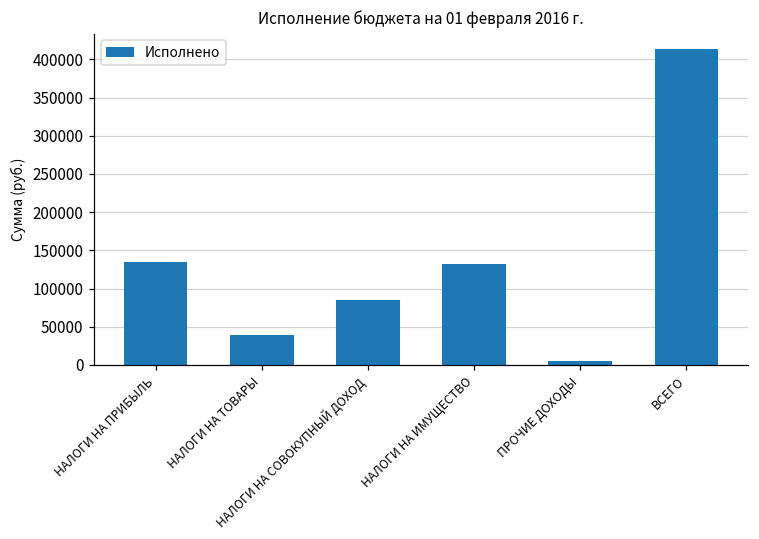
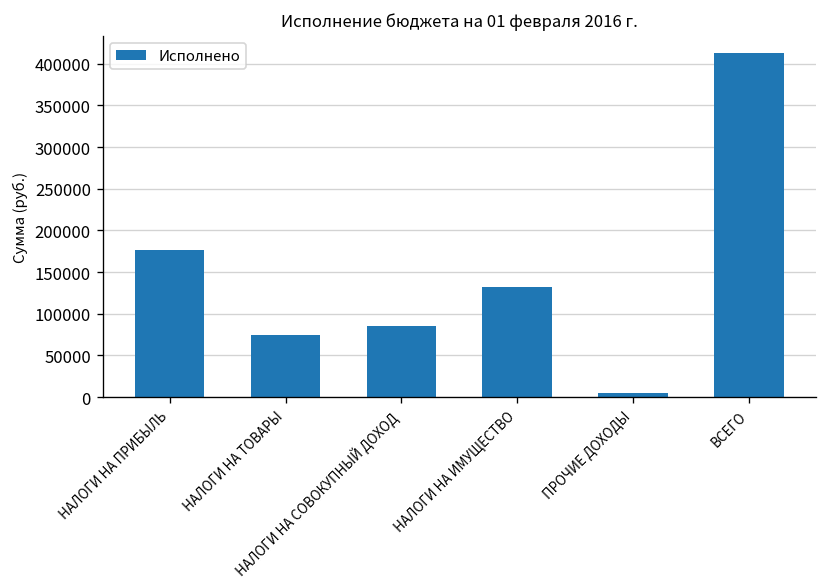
  {
-   "НАЛОГИ НА ПРИБЫЛЬ": 130000,
-   "НАЛОГИ НА ТОВАРЫ": 40000,
+   "НАЛОГИ НА ПРИБЫЛЬ": 180000,
+   "НАЛОГИ НА ТОВАРЫ": 70000,
    "НАЛОГИ НА СОВОКУПНЫЙ ДОХОД": 90000,
    "НАЛОГИ НА ИМУЩЕСТВО": 130000,
    "ПРОЧИЕ ДОХОДЫ": 10000,
    "ВСЕГО": 410000
  }
